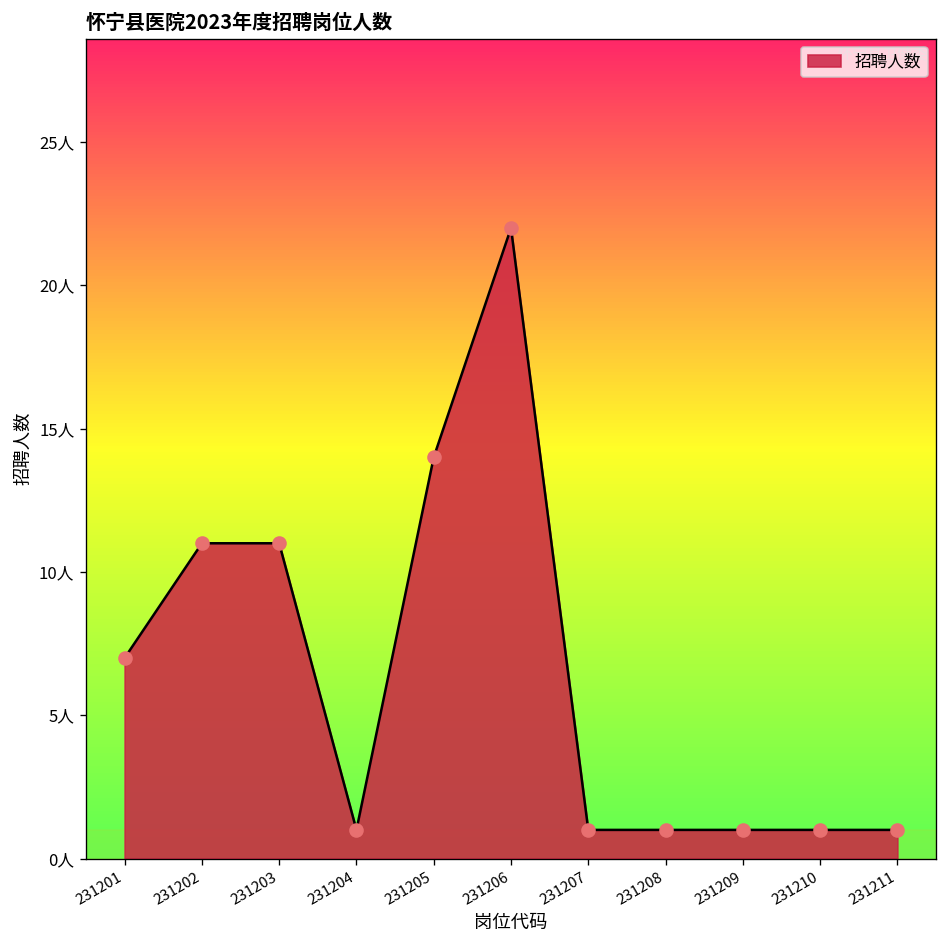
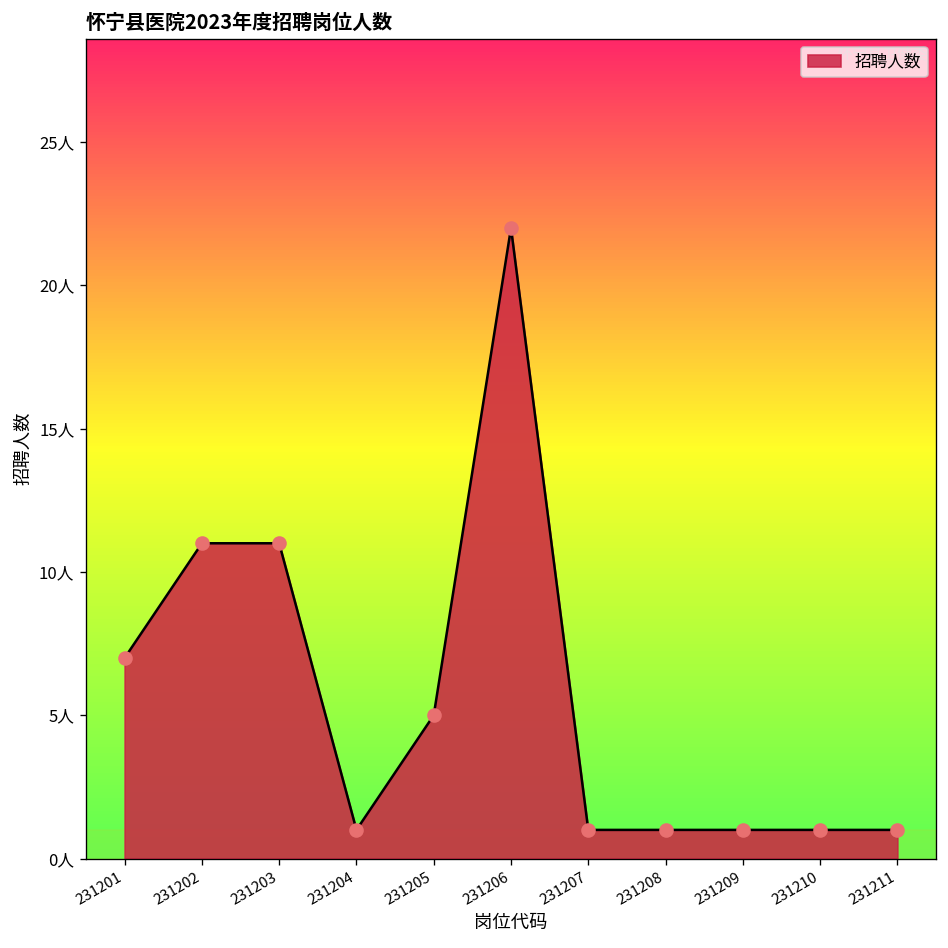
  {
    "231201": "7人",
    "231202": "11人",
    "231203": "11人",
-   "231205": "14人",
+   "231205": "5人",
    "231206": "22人"
  }
